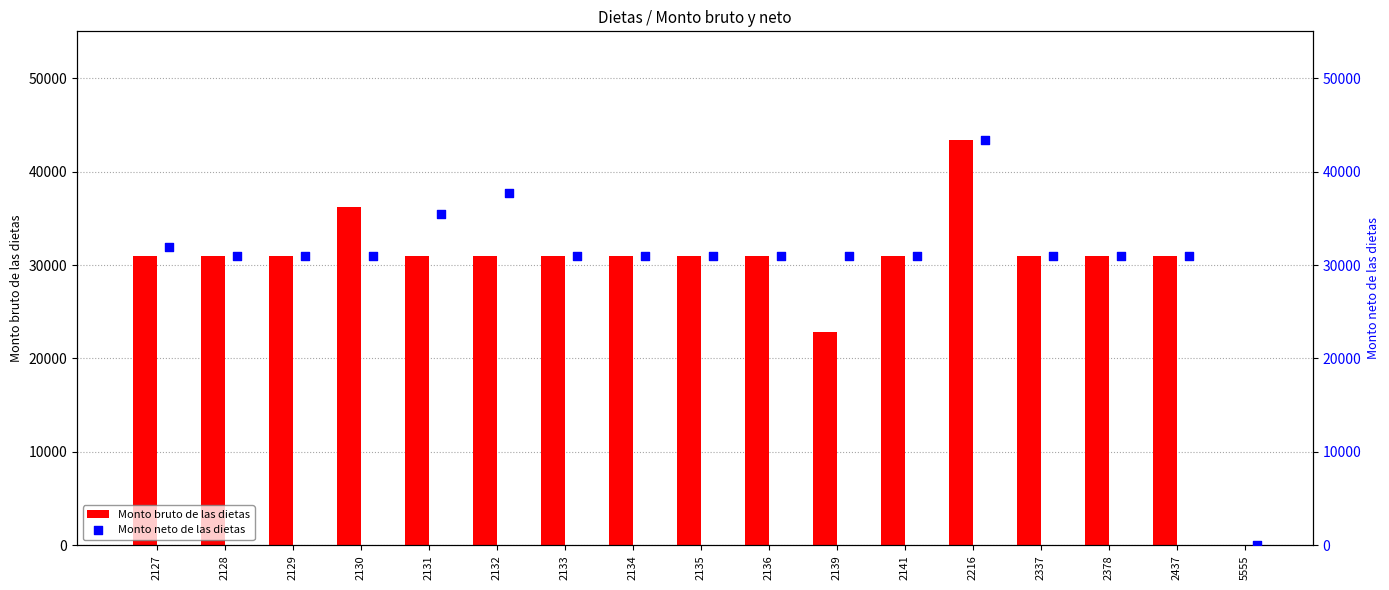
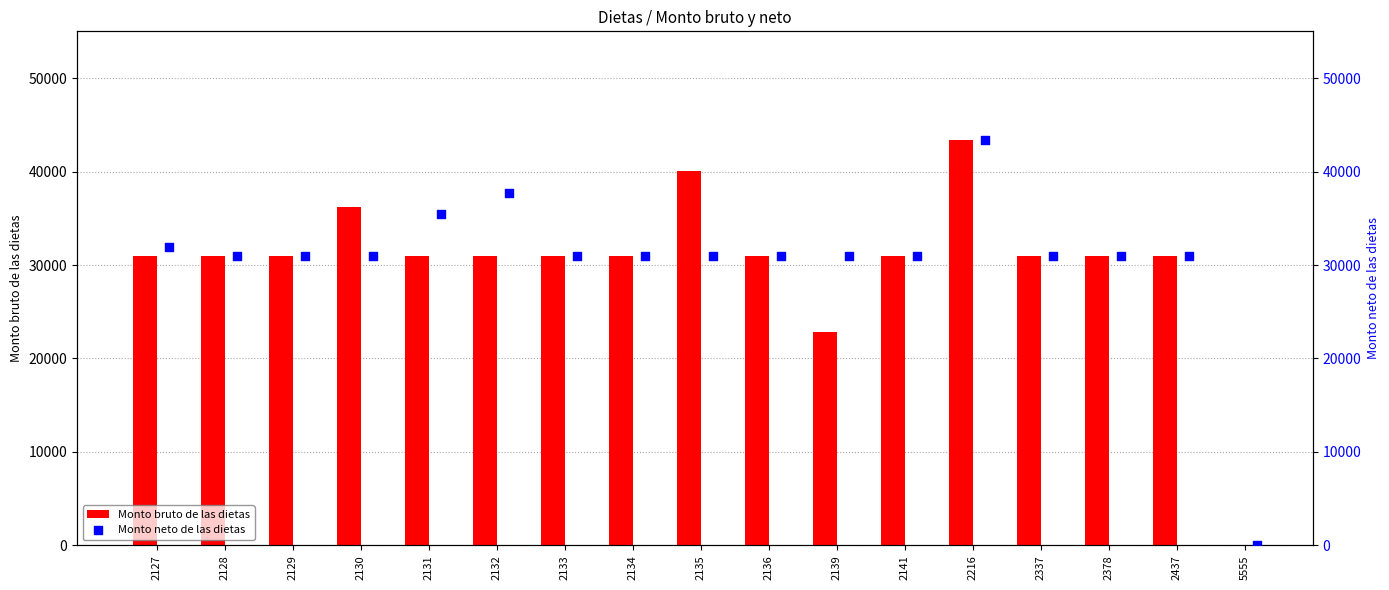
  {
    "Monto bruto de las dietas": {
      "2127": 31000,
      "2128": 31000,
      "2129": 31000,
      "2130": 36000,
      "2131": 31000,
      "2132": 31000,
      "2133": 31000,
      "2134": 31000,
-     "2135": 31000,
+     "2135": 40000,
      "2136": 31000,
      "2139": 23000,
      "2141": 31000,
      "2216": 43000,
      "2337": 31000,
      "2378": 31000,
      "2437": 31000,
      "5555": 0
    }
  }
